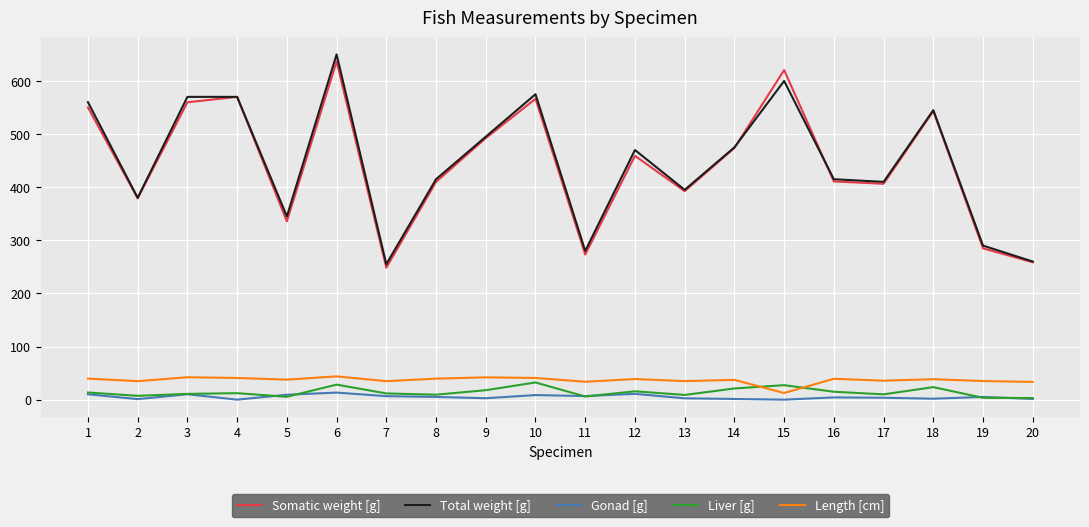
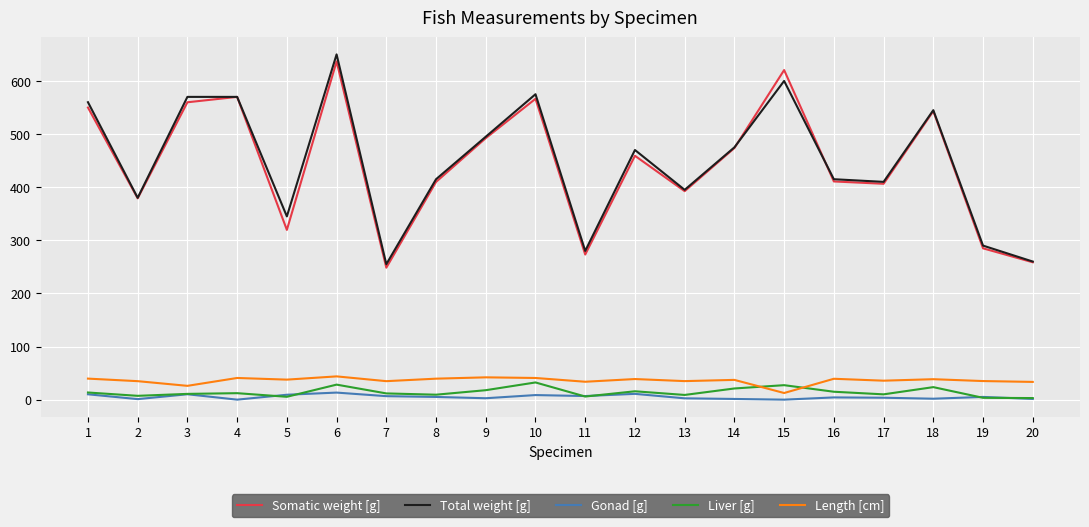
  {
    "Somatic weight [g]": {
      "1": 550,
      "3": 560,
-     "5": 340,
+     "5": 320,
      "6": 640,
      "7": 250,
      "8": 410,
      "10": 570,
      "11": 270,
      "12": 460,
      "15": 620,
      "19": 280
    },
    "Total weight [g]": {
      "1": 560,
      "3": 570,
      "5": 350,
      "6": 650,
      "7": 260,
      "8": 420,
      "10": 580,
      "11": 280,
      "12": 470,
      "15": 600,
      "19": 290
    },
    "Gonad [g]": {
      "2": 0,
      "4": 0,
      "6": 10,
      "7": 10,
      "9": 0,
      "10": 10,
      "12": 10,
      "13": 0,
      "14": 0,
      "15": 0,
      "16": 0,
      "17": 0,
      "18": 0
    },
    "Liver [g]": {
      "2": 10,
      "4": 10,
      "6": 30,
      "7": 10,
      "9": 20,
      "10": 30,
      "12": 20,
      "13": 10,
      "14": 20,
      "15": 30,
      "16": 10,
      "17": 10,
      "18": 20
    },
    "Length [cm]": {
      "1": 40,
      "2": 30,
-     "3": 40,
+     "3": 30,
      "4": 40,
      "5": 40,
      "6": 40,
      "7": 30,
      "8": 40,
      "9": 40,
      "10": 40,
      "11": 30,
      "12": 40,
      "13": 30,
      "14": 40,
      "15": 10,
      "16": 40,
      "17": 40,
      "18": 40,
      "19": 40,
      "20": 30
    }
  }
